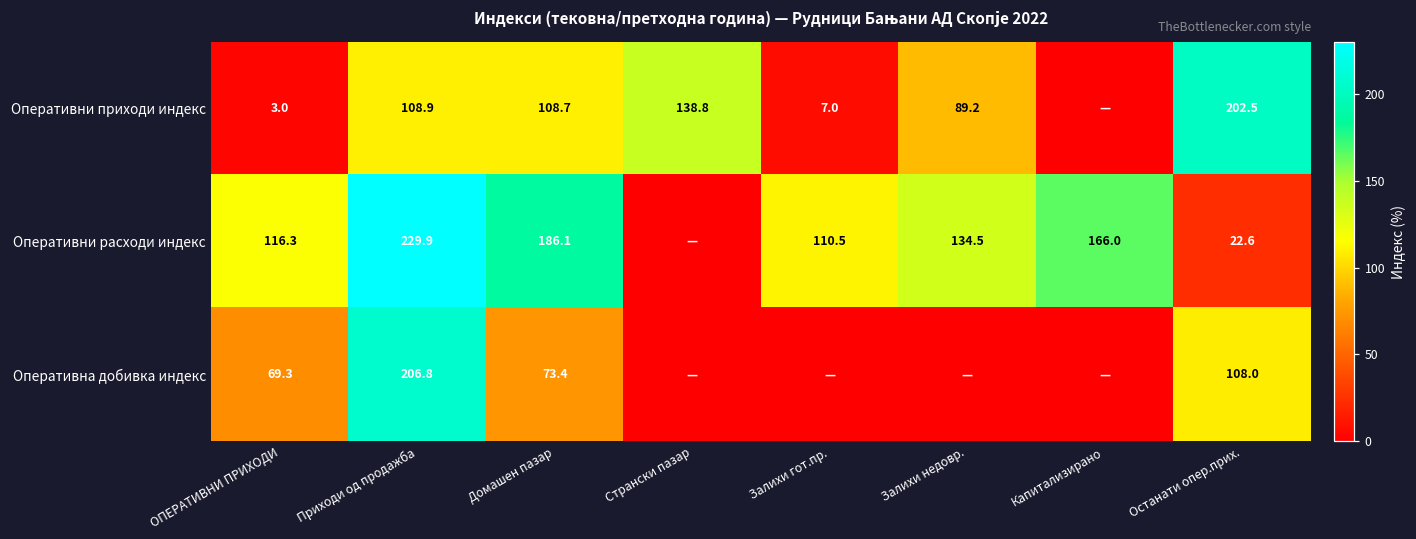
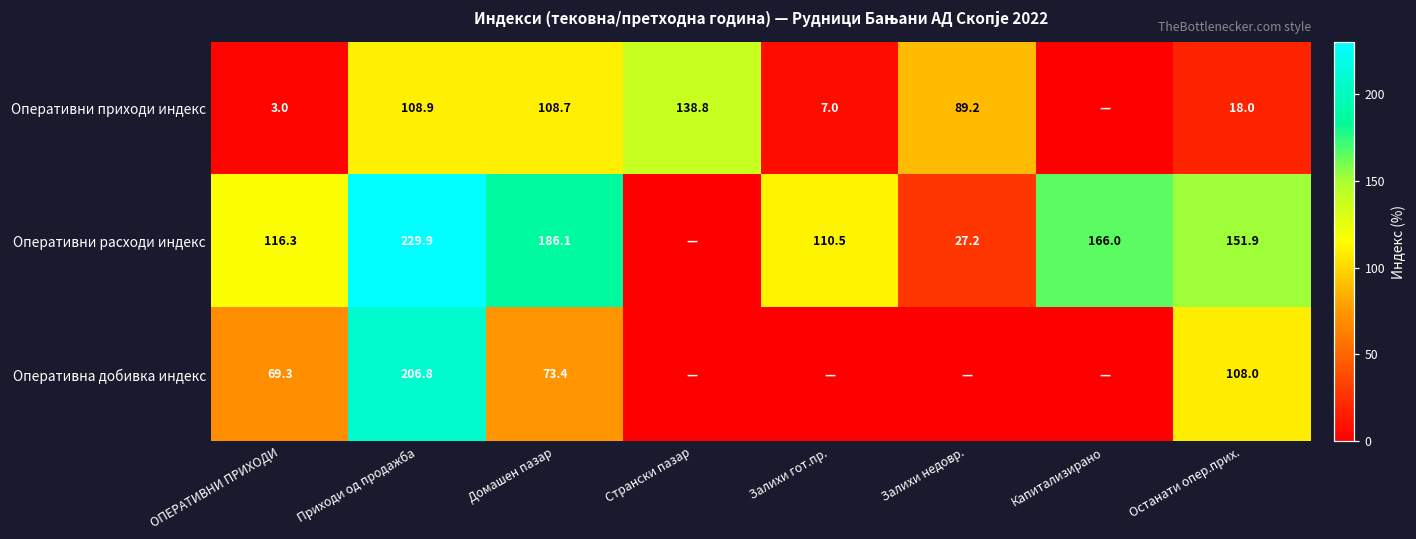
  {
    "Оперативни приходи индекс": {
      "ОПЕРАТИВНИ ПРИХОДИ": 3.0,
      "Приходи од продажба": 108.9,
      "Домашен пазар": 108.7,
      "Странски пазар": 138.8,
      "Залихи гот.пр.": 7.0,
      "Залихи недовр.": 89.2,
-     "Останати опер.прих.": 202.5
+     "Останати опер.прих.": 18.0
    },
    "Оперативни расходи индекс": {
      "ОПЕРАТИВНИ ПРИХОДИ": 116.3,
      "Приходи од продажба": 229.9,
      "Домашен пазар": 186.1,
      "Залихи гот.пр.": 110.5,
-     "Залихи недовр.": 134.5,
+     "Залихи недовр.": 27.2,
      "Капитализирано": 166.0,
-     "Останати опер.прих.": 22.6
+     "Останати опер.прих.": 151.9
    },
    "Оперативна добивка индекс": {
      "ОПЕРАТИВНИ ПРИХОДИ": 69.3,
      "Приходи од продажба": 206.8,
      "Домашен пазар": 73.4,
      "Останати опер.прих.": 108.0
    }
  }
